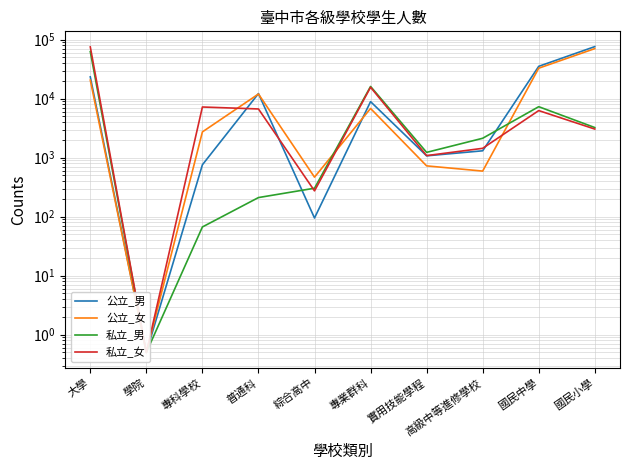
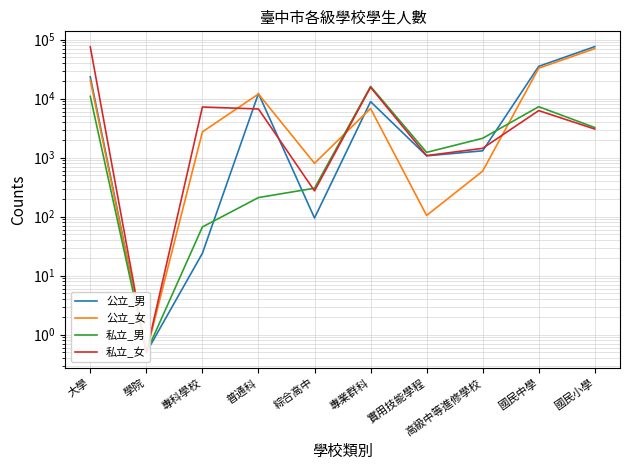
  {
    "公立_男": {
      "大學": 23000,
-     "專科學校": 800,
+     "專科學校": 24,
      "綜合高中": 100,
      "專業群科": 9000
    },
    "公立_女": {
      "大學": 21000,
      "專科學校": 3000,
-     "綜合高中": 500,
+     "綜合高中": 800,
      "專業群科": 7000,
-     "實用技能學程": 700,
+     "實用技能學程": 110,
      "高級中等進修學校": 600
    },
    "私立_男": {
-     "大學": 60000,
+     "大學": 11000,
      "專科學校": 70,
      "普通科": 210,
      "綜合高中": 300,
      "實用技能學程": 1200,
      "高級中等進修學校": 2100,
      "國民中學": 7000
    },
    "私立_女": {
      "大學": 80000,
      "專科學校": 7000,
      "普通科": 7000,
      "綜合高中": 300,
      "國民中學": 6000
    }
  }
